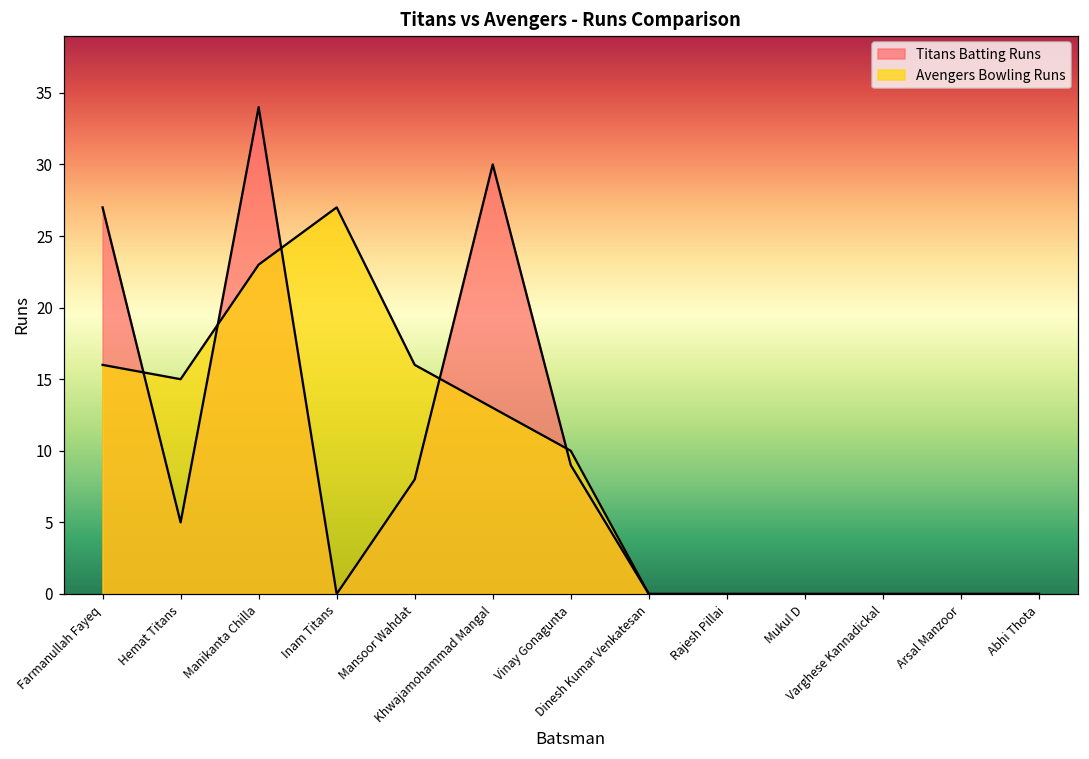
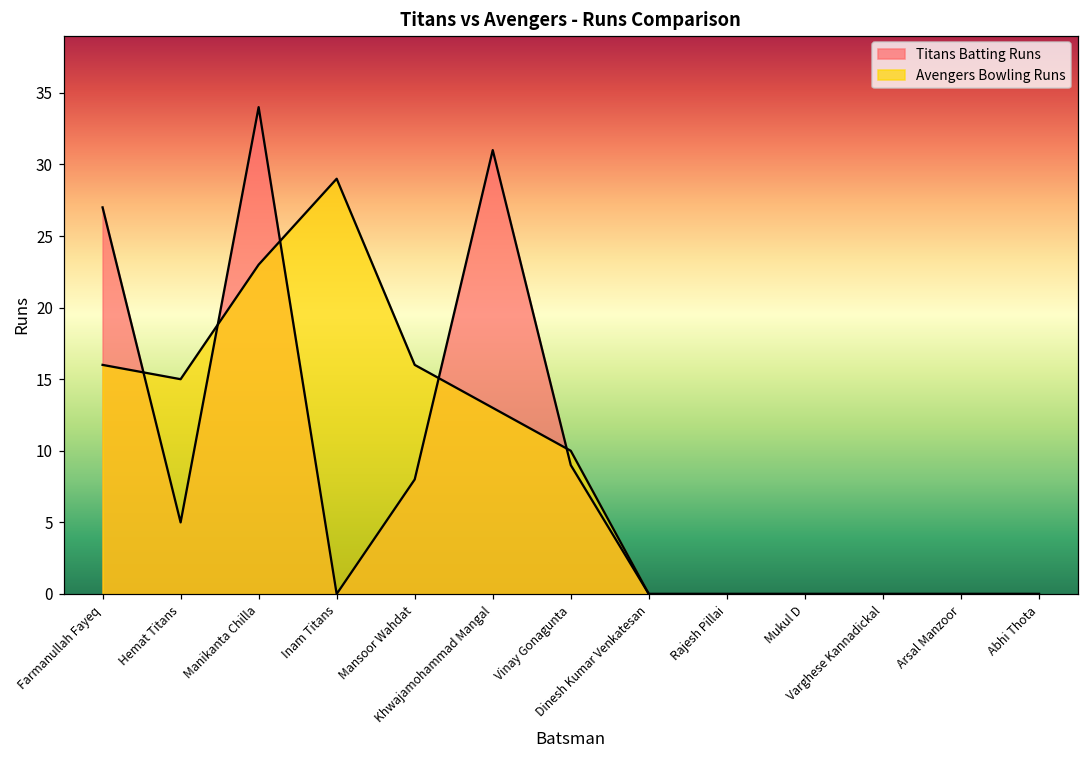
  {
    "Titans Batting Runs": {
      "Farmanullah Fayeq": 27,
      "Hemat Titans": 5,
      "Manikanta Chilla": 34,
      "Inam Titans": 0,
      "Mansoor Wahdat": 8,
-     "Khwajamohammad Mangal": 30,
+     "Khwajamohammad Mangal": 31,
      "Vinay Gonagunta": 9
    },
    "Avengers Bowling Runs": {
      "Farmanullah Fayeq": 16,
      "Hemat Titans": 15,
      "Manikanta Chilla": 23,
-     "Inam Titans": 27,
+     "Inam Titans": 29,
      "Mansoor Wahdat": 16,
      "Khwajamohammad Mangal": 13,
      "Vinay Gonagunta": 10
    }
  }
